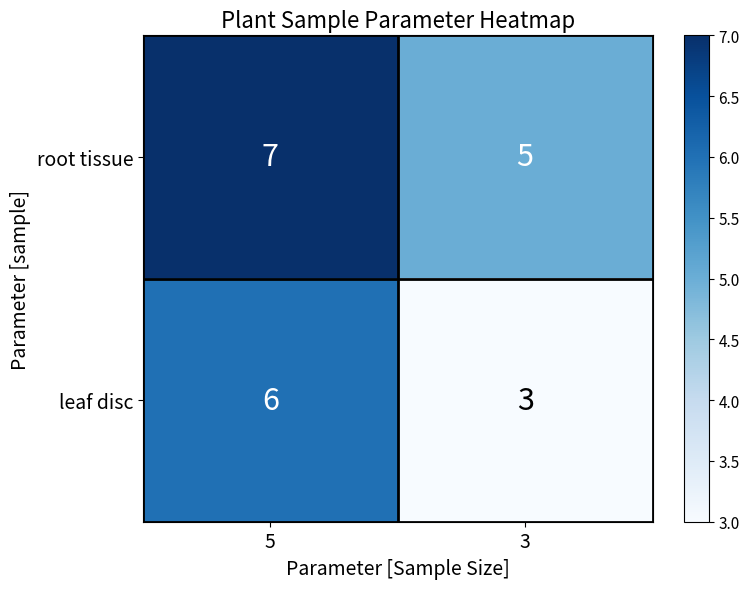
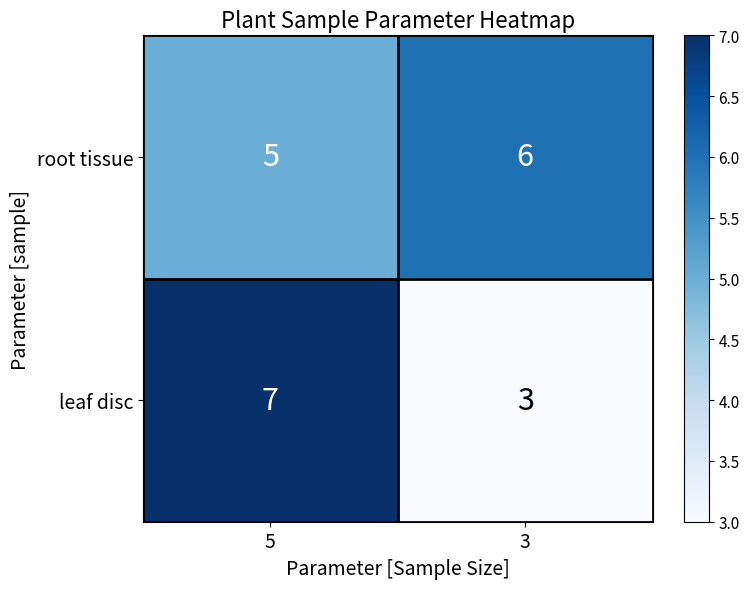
  {
    "root tissue": {
-     "5": 7,
-     "3": 5
+     "5": 5,
+     "3": 6
    },
    "leaf disc": {
-     "5": 6,
+     "5": 7,
      "3": 3
    }
  }
